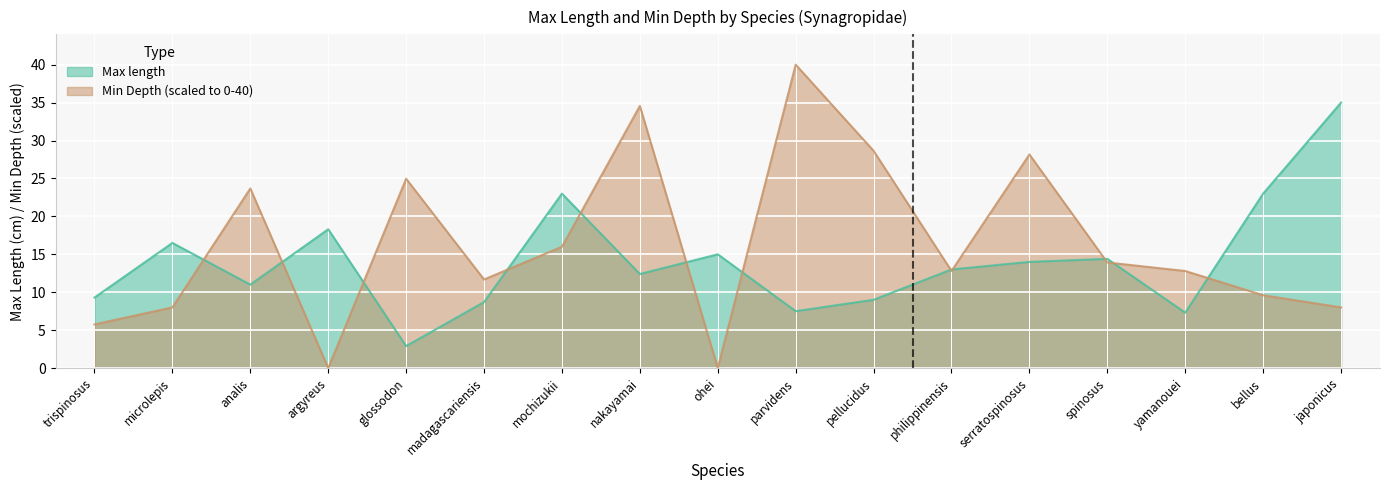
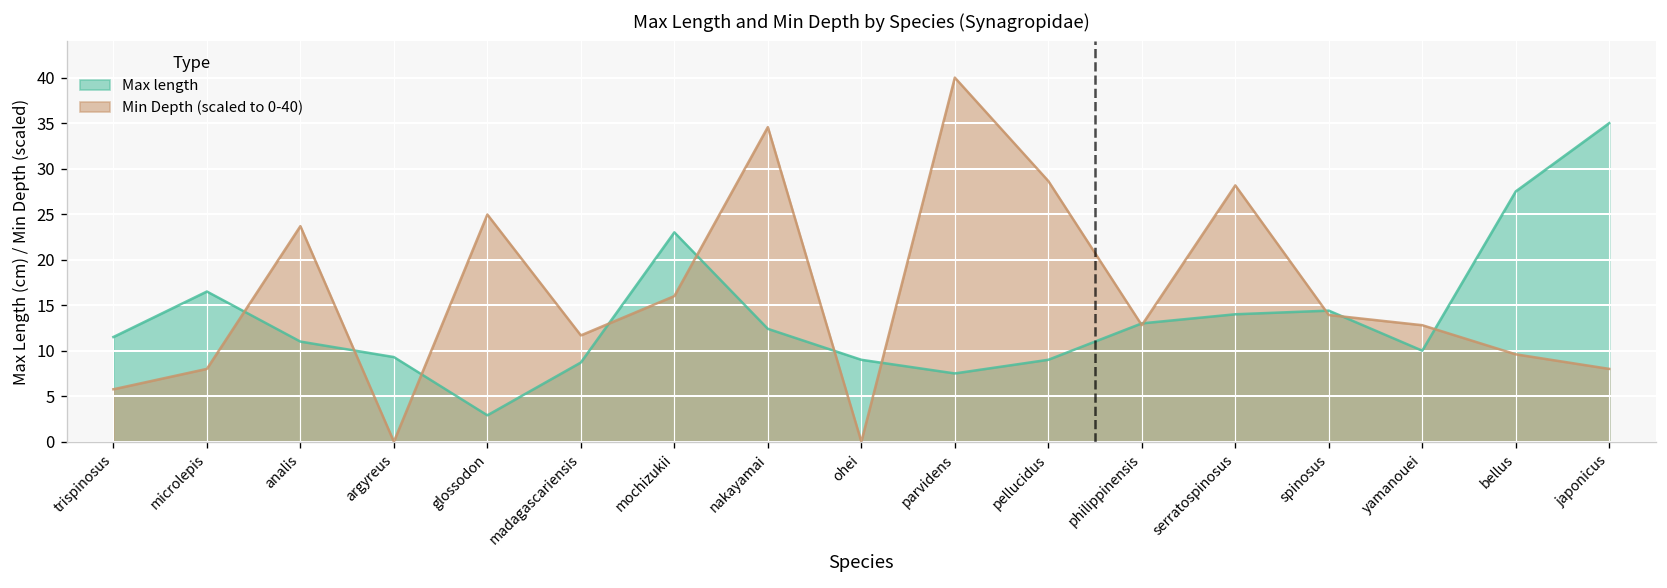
  {
    "Max length": {
-     "trispinosus": 9,
+     "trispinosus": 12,
      "microlepis": 17,
      "analis": 11,
-     "argyreus": 18,
+     "argyreus": 9,
      "glossodon": 3,
      "madagascariensis": 9,
      "mochizukii": 23,
      "nakayamai": 12,
-     "ohei": 15,
+     "ohei": 9,
      "parvidens": 8,
      "pellucidus": 9,
      "serratospinosus": 14,
      "spinosus": 14,
-     "yamanouei": 7,
-     "bellus": 23,
+     "yamanouei": 10,
+     "bellus": 28,
      "japonicus": 35
    }
  }
